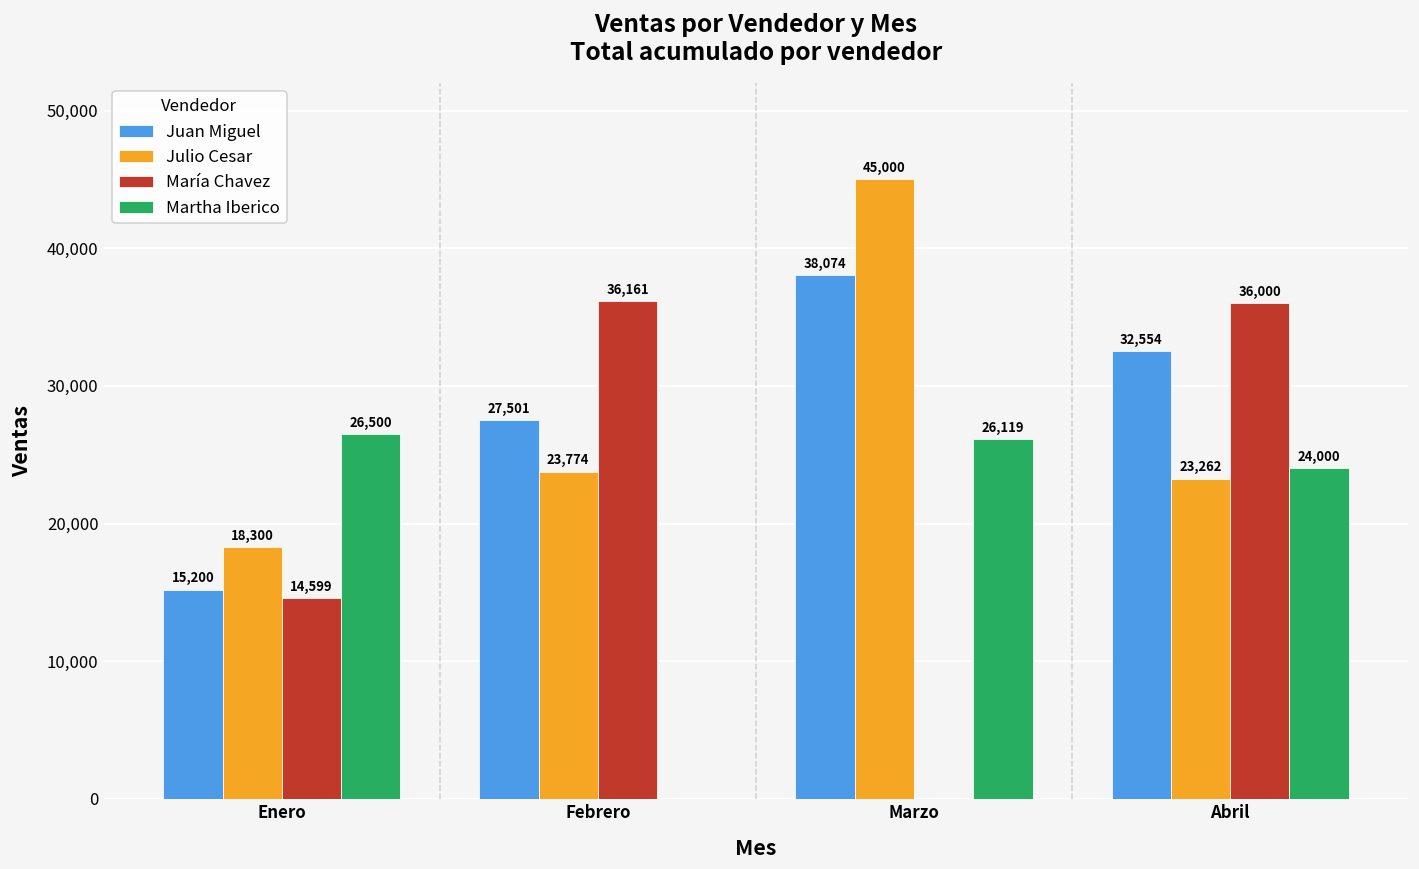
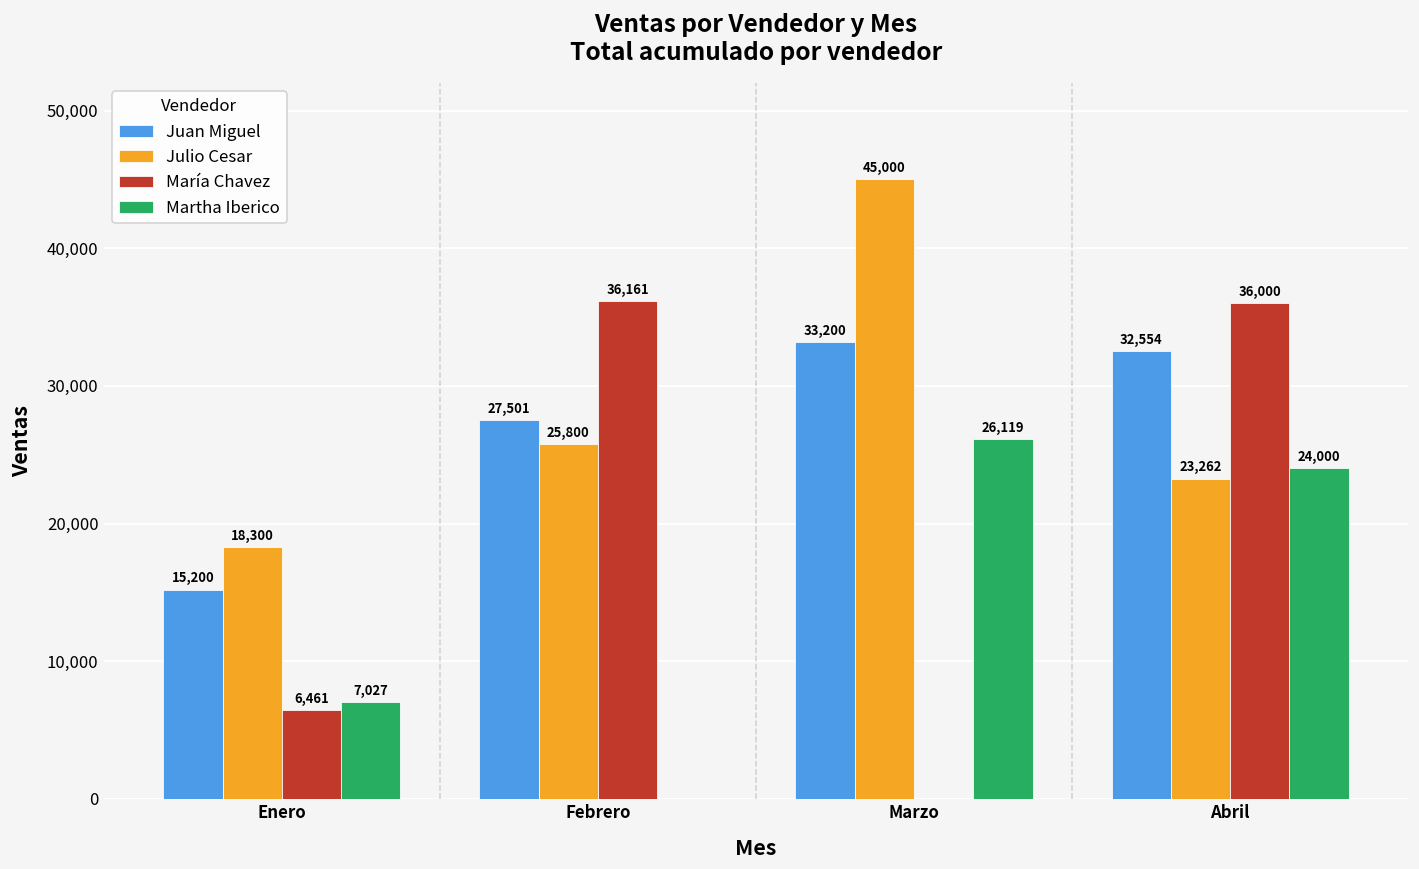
  {
    "Juan Miguel": {
      "Enero": "15,200",
      "Febrero": "27,501",
-     "Marzo": "38,074",
+     "Marzo": "33,200",
      "Abril": "32,554"
    },
    "Julio Cesar": {
      "Enero": "18,300",
-     "Febrero": "23,774",
+     "Febrero": "25,800",
      "Marzo": "45,000",
      "Abril": "23,262"
    },
    "María Chavez": {
-     "Enero": "14,599",
+     "Enero": "6,461",
      "Febrero": "36,161",
      "Abril": "36,000"
    },
    "Martha Iberico": {
-     "Enero": "26,500",
+     "Enero": "7,027",
      "Marzo": "26,119",
      "Abril": "24,000"
    }
  }
